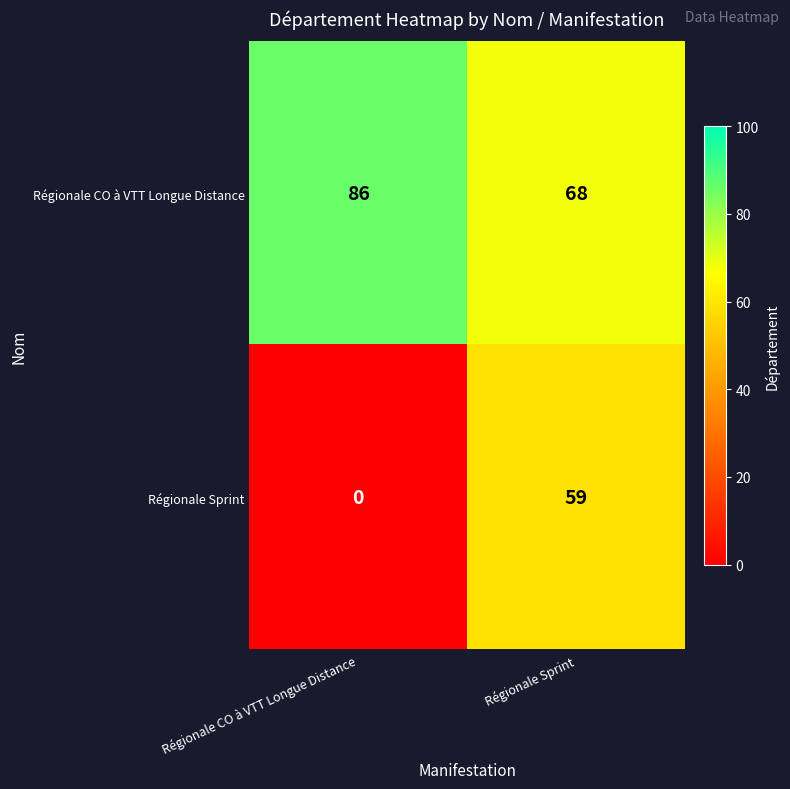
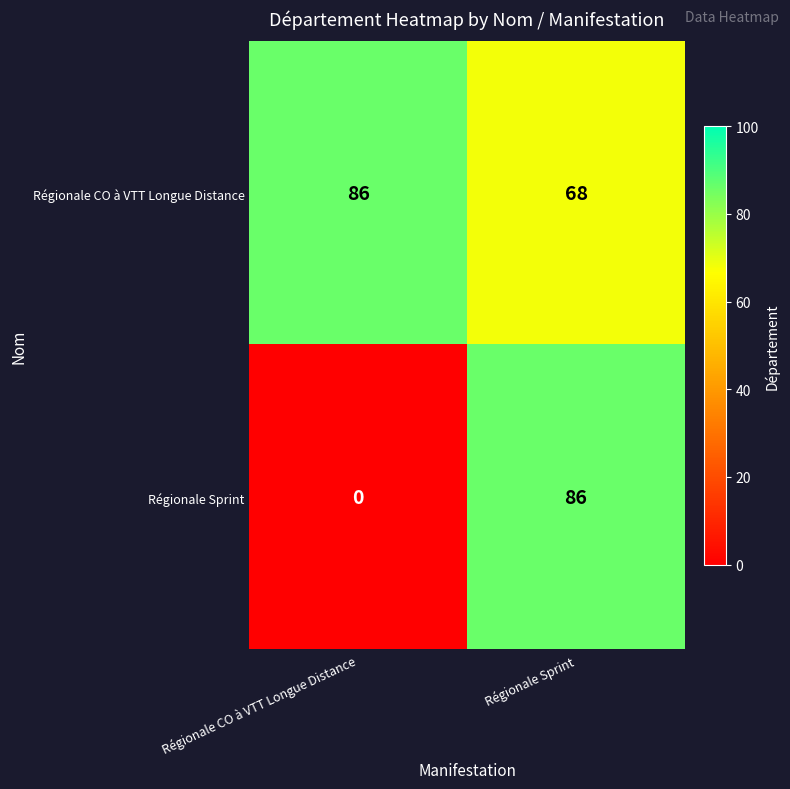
  {
    "Régionale CO à VTT Longue Distance": {
      "Régionale CO à VTT Longue Distance": 86,
      "Régionale Sprint": 68
    },
    "Régionale Sprint": {
      "Régionale CO à VTT Longue Distance": 0,
-     "Régionale Sprint": 59
+     "Régionale Sprint": 86
    }
  }
